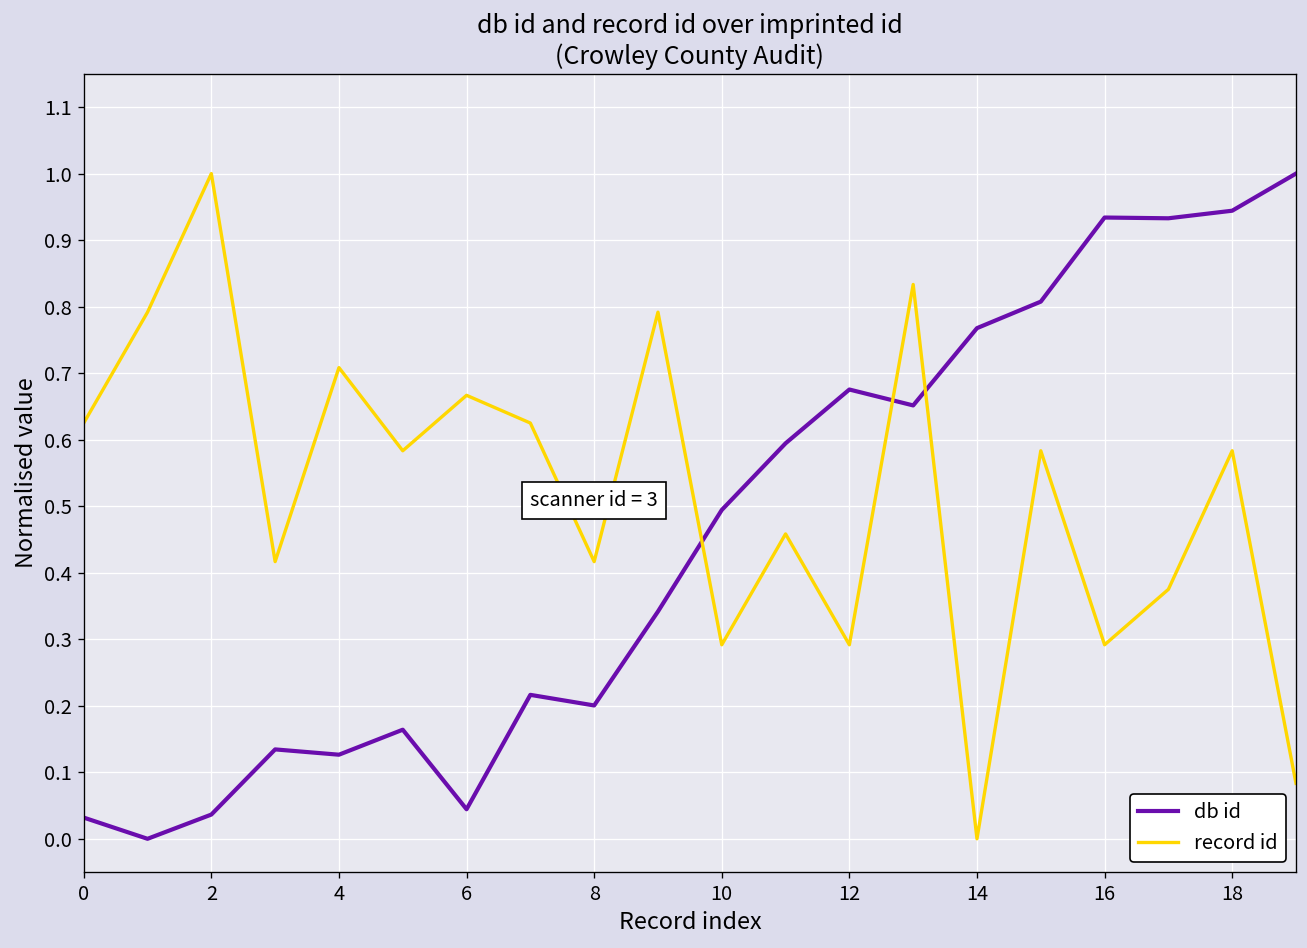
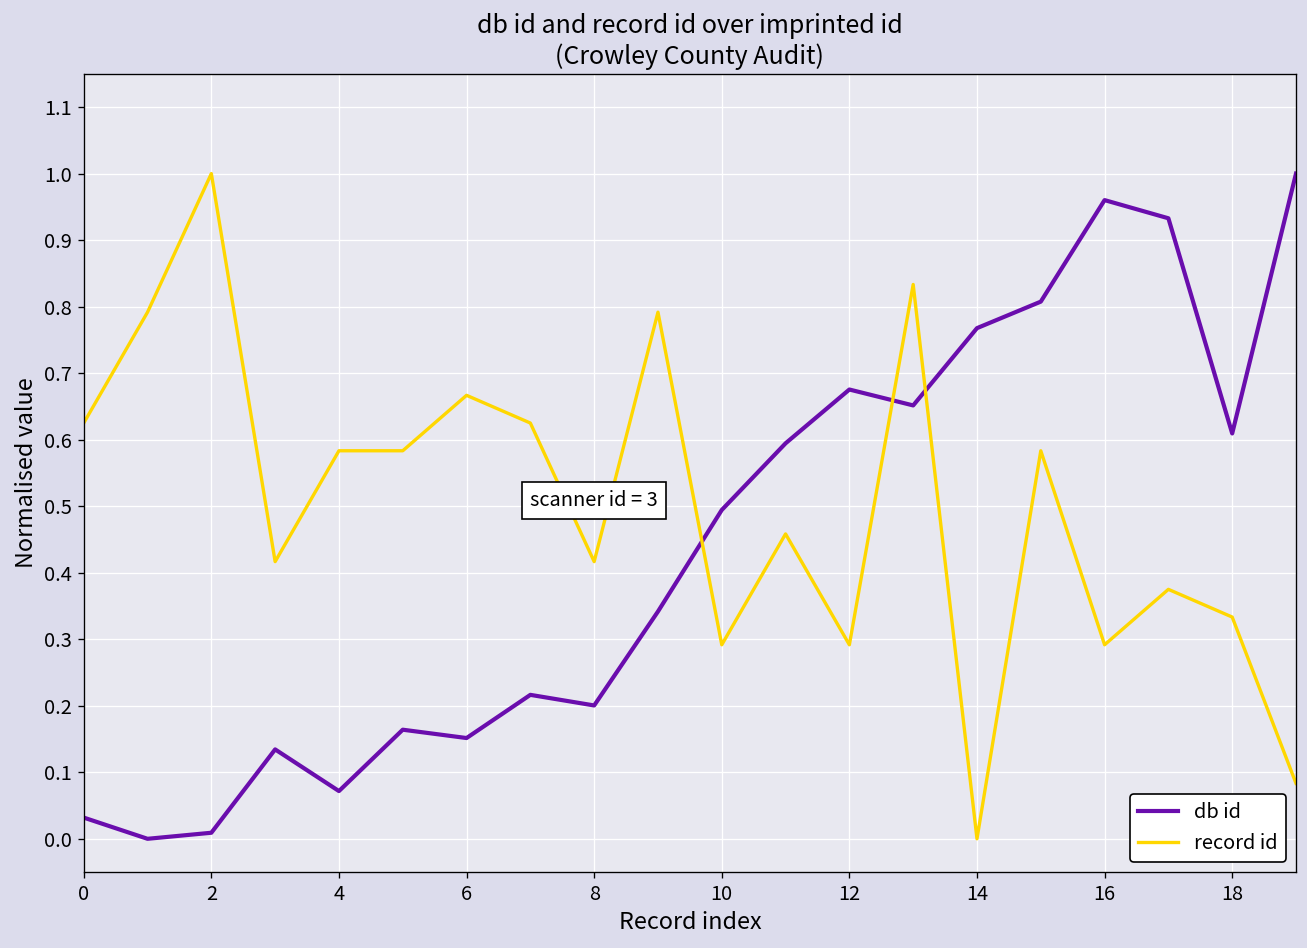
  {
    "db id": {
      "0": 0.03,
-     "2": 0.04,
-     "4": 0.13,
-     "6": 0.04,
+     "2": 0.01,
+     "4": 0.07,
+     "6": 0.15,
      "8": 0.20,
      "10": 0.49,
      "12": 0.68,
      "14": 0.77,
-     "16": 0.93,
-     "18": 0.94
+     "16": 0.96,
+     "18": 0.61
    },
    "record id": {
      "0": 0.63,
      "2": 1.00,
-     "4": 0.71,
+     "4": 0.58,
      "6": 0.67,
      "8": 0.42,
      "10": 0.29,
      "12": 0.29,
      "14": 0.00,
      "16": 0.29,
-     "18": 0.58
+     "18": 0.33
    }
  }
